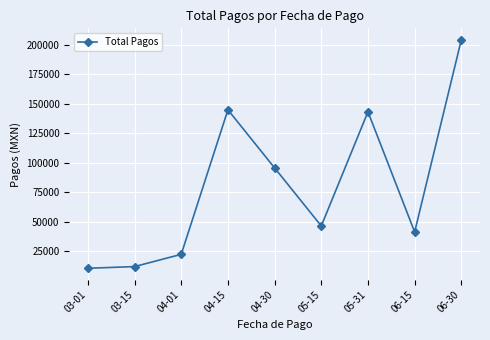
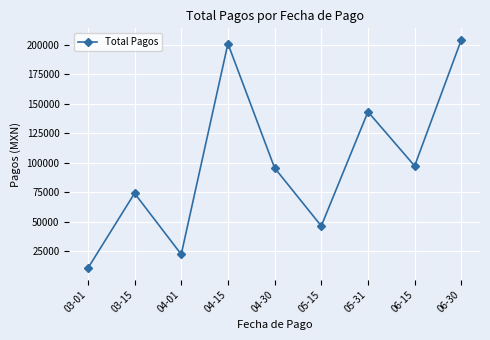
  {
    "03-01": 11000,
-   "03-15": 12000,
+   "03-15": 74000,
    "04-01": 23000,
-   "04-15": 145000,
+   "04-15": 201000,
    "04-30": 96000,
    "05-15": 47000,
    "05-31": 143000,
-   "06-15": 41000,
+   "06-15": 97000,
    "06-30": 204000
  }
